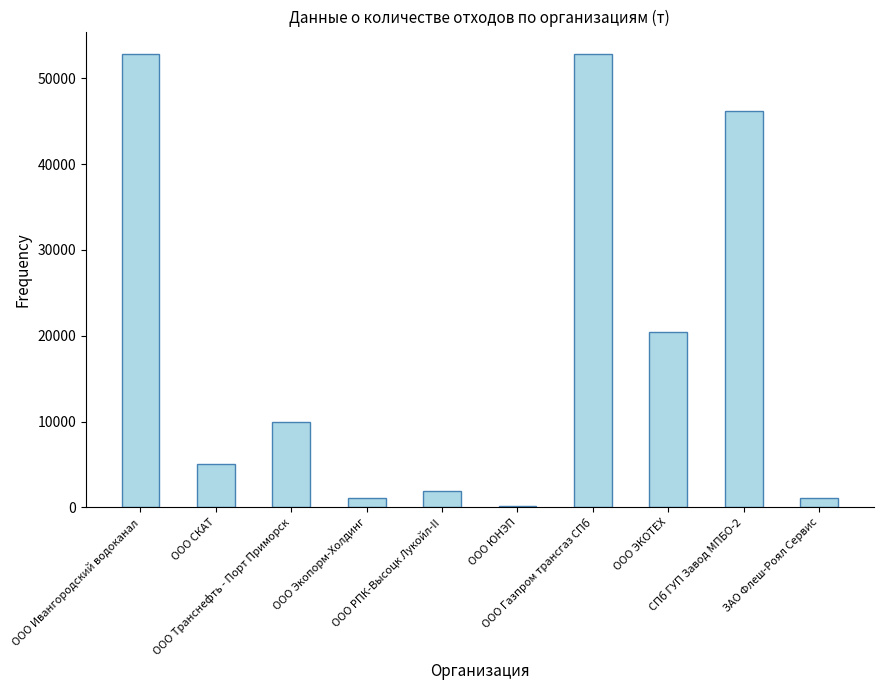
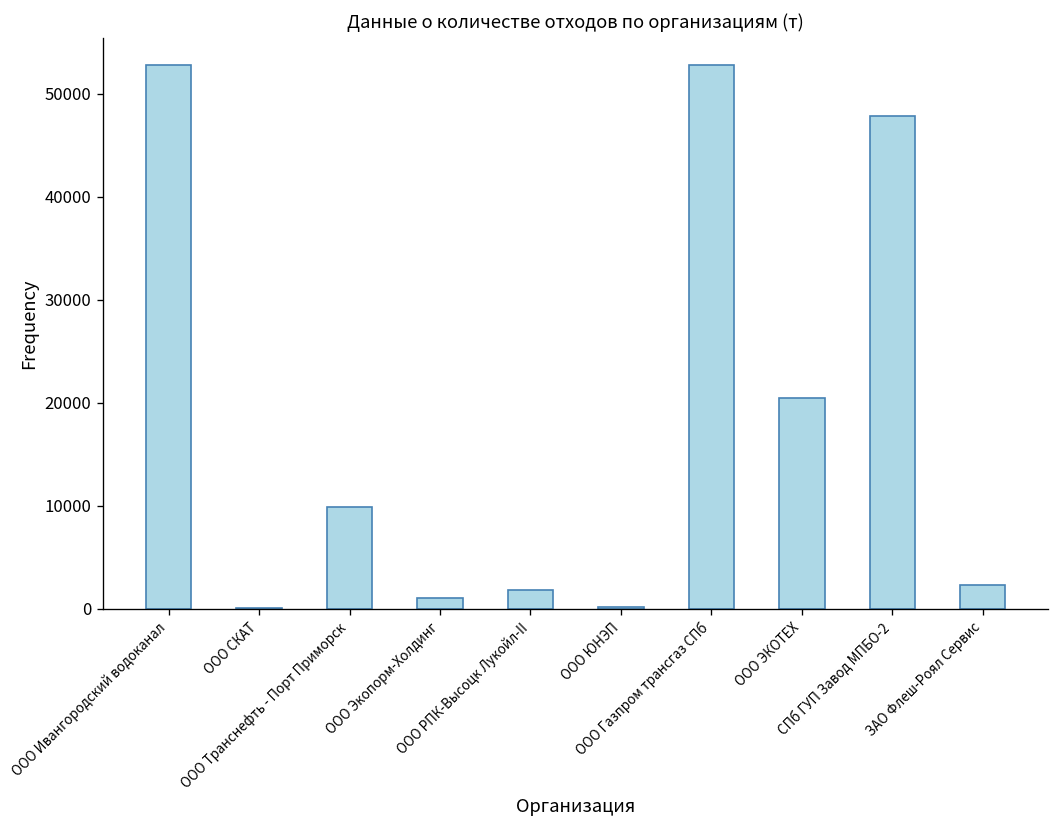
  {
    "ООО Ивангородский водоканал": 53000,
-   "ООО СКАТ": 5000,
+   "ООО СКАТ": 0,
    "ООО Транснефть - Порт Приморск": 10000,
    "ООО Экопорм-Холдинг": 1000,
    "ООО РПК-Высоцк Лукойл-II": 2000,
    "ООО Газпром трансгаз СПб": 53000,
    "ООО ЭКОТЕХ": 20000,
-   "СПб ГУП Завод МПБО-2": 46000,
-   "ЗАО Флеш-Роял Сервис": 1000
+   "СПб ГУП Завод МПБО-2": 48000,
+   "ЗАО Флеш-Роял Сервис": 2000
  }
